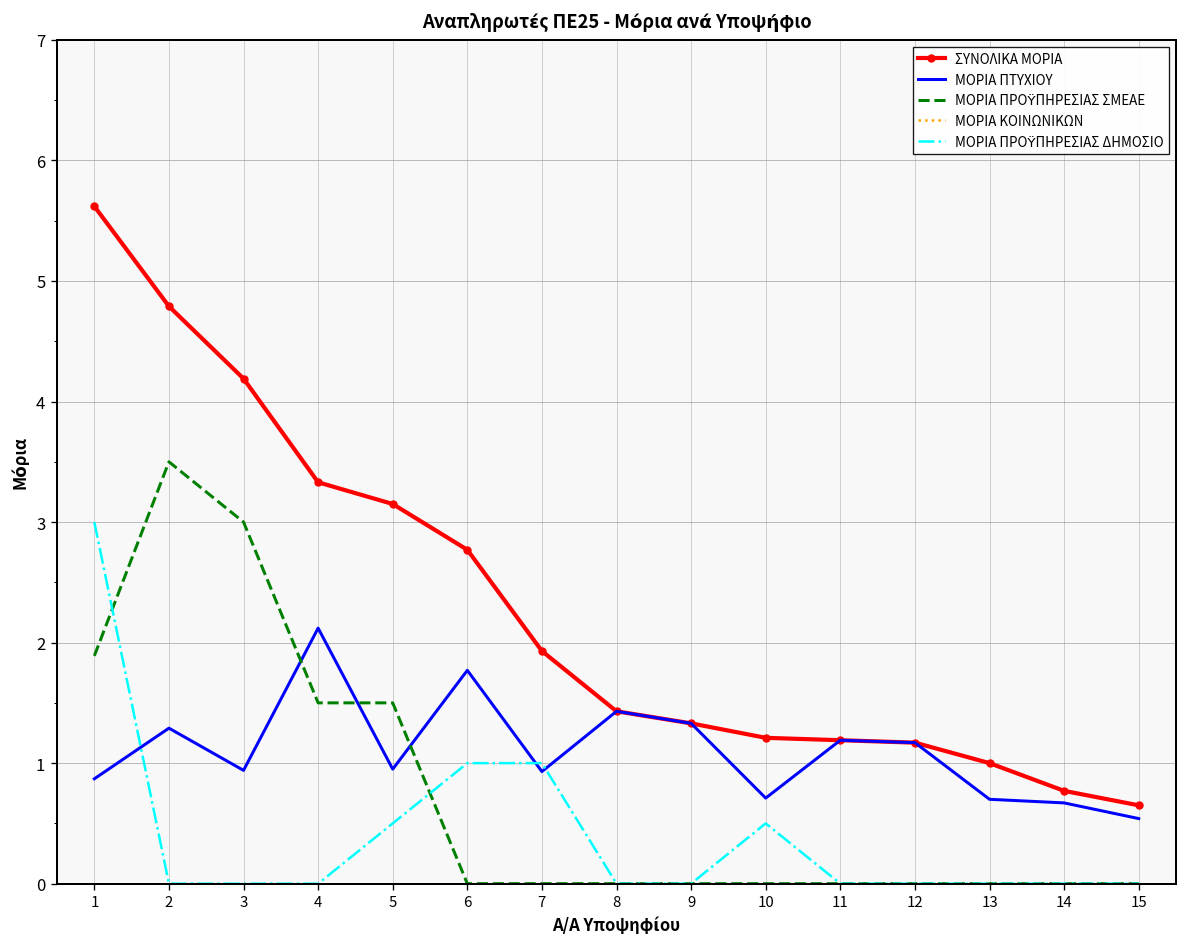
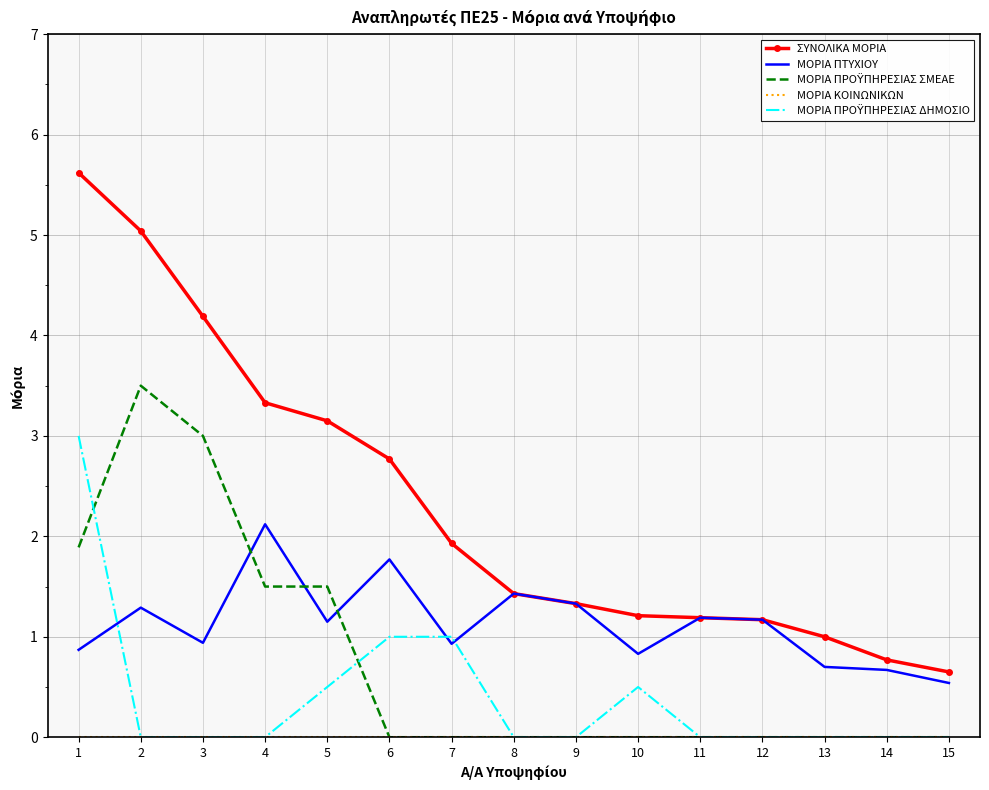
  {
    "ΣΥΝΟΛΙΚΑ ΜΟΡΙΑ": {
      "1": 5.62,
-     "2": 4.79,
+     "2": 5.04,
      "3": 4.19,
      "4": 3.33,
      "5": 3.15,
      "6": 2.77,
      "7": 1.93,
      "10": 1.21,
      "13": 1.00,
      "14": 0.77,
      "15": 0.65
    },
    "ΜΟΡΙΑ ΠΤΥΧΙΟΥ": {
      "1": 0.87,
      "2": 1.29,
      "3": 0.94,
      "4": 2.12,
-     "5": 0.95,
+     "5": 1.15,
      "6": 1.77,
      "7": 0.93,
-     "10": 0.71,
+     "10": 0.83,
      "13": 0.70,
      "14": 0.67,
      "15": 0.54
    },
    "ΜΟΡΙΑ ΠΡΟΫΠΗΡΕΣΙΑΣ ΣΜΕΑΕ": {
      "1": 1.89,
      "2": 3.50,
      "3": 3.00,
      "4": 1.50,
      "5": 1.50
    },
    "ΜΟΡΙΑ ΚΟΙΝΩΝΙΚΩΝ": {
      "1": 0.00,
      "5": 0.00
    },
    "ΜΟΡΙΑ ΠΡΟΫΠΗΡΕΣΙΑΣ ΔΗΜΟΣΙΟ": {
      "1": 3.00,
      "5": 0.50,
      "6": 1.00,
      "7": 1.00,
      "10": 0.50
    }
  }
